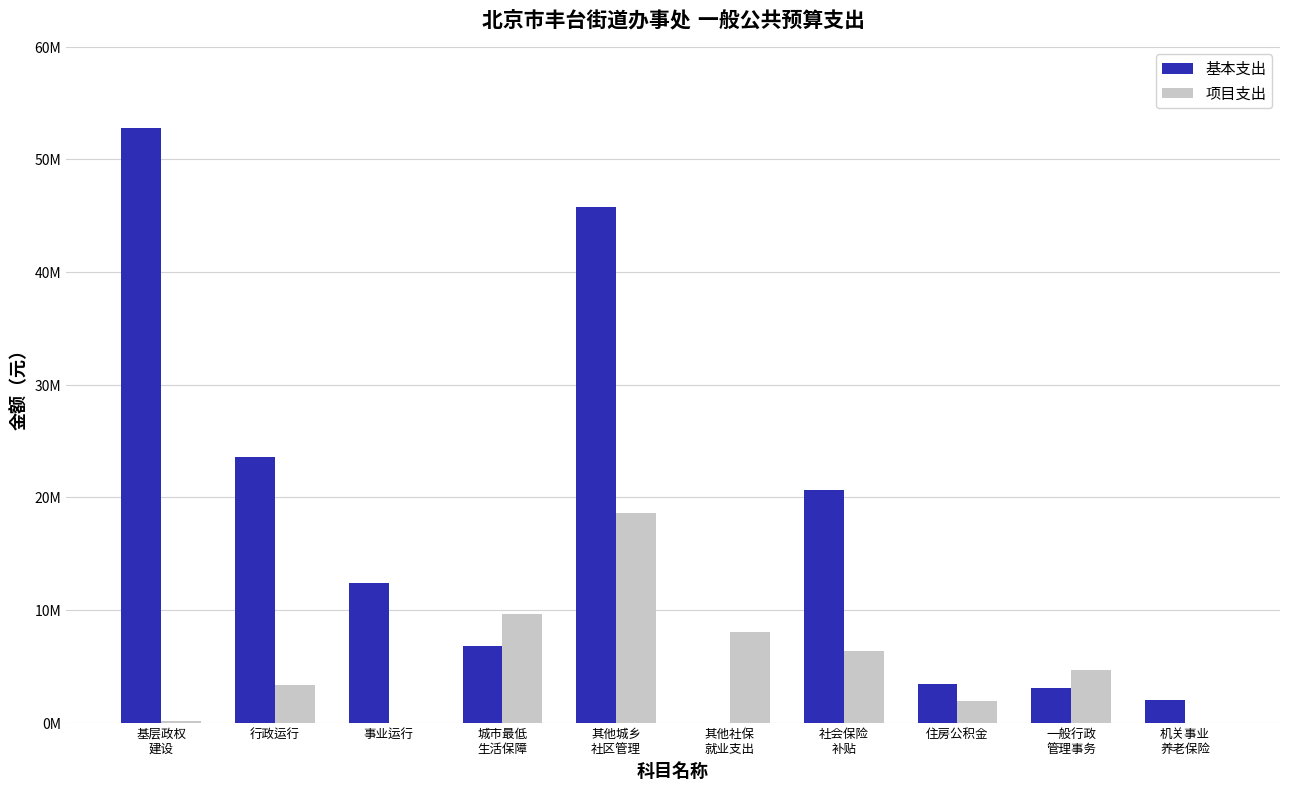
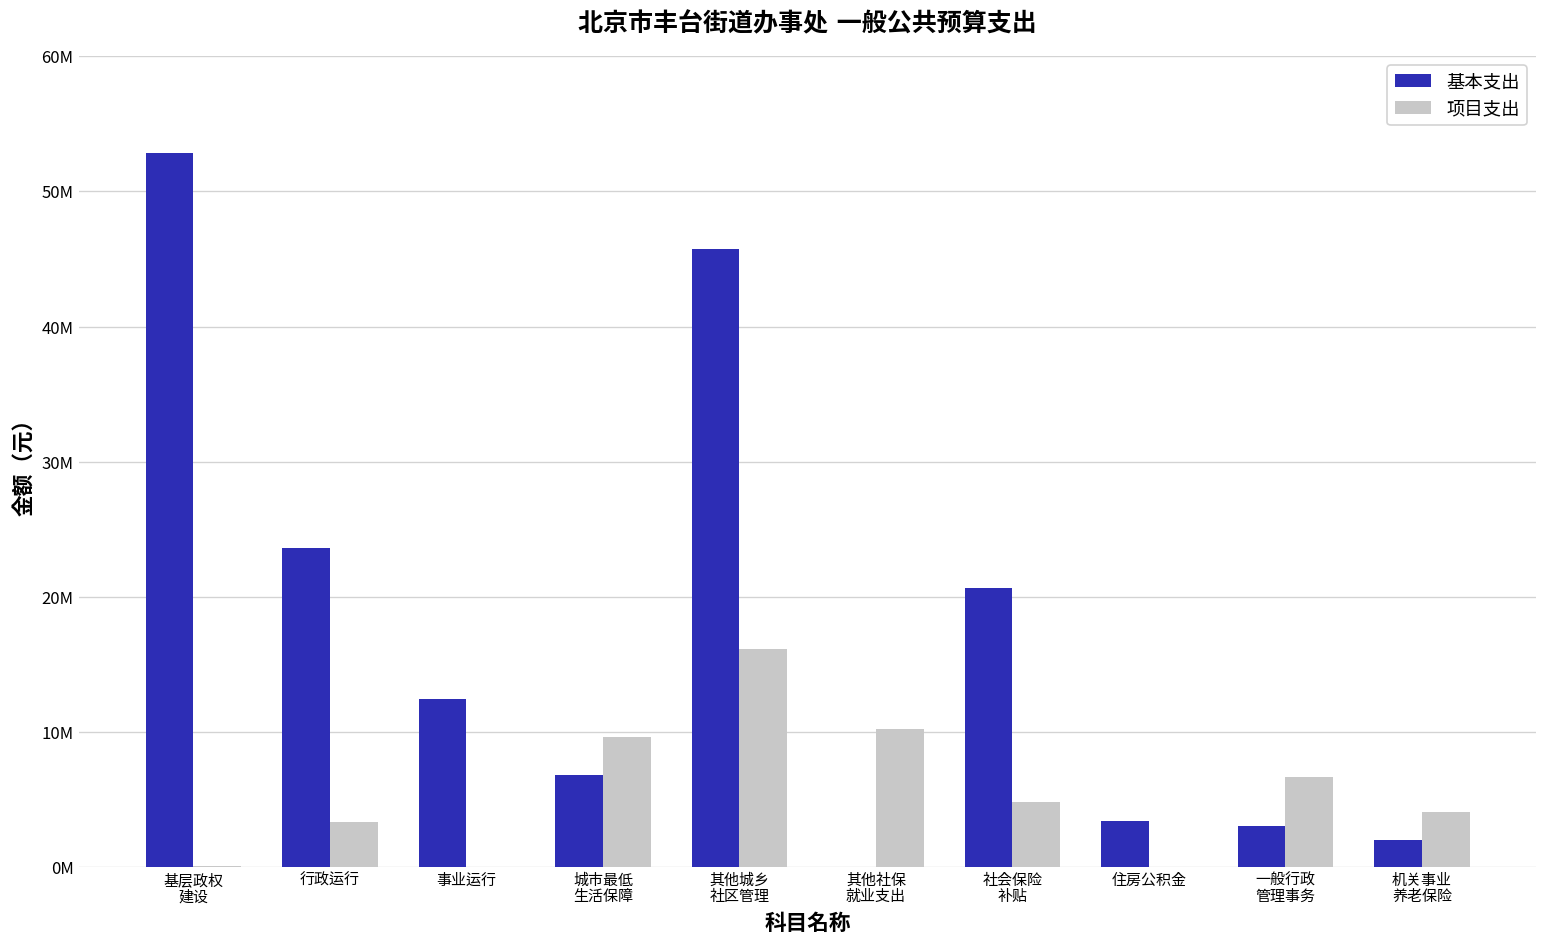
  {
    "基本支出": {
      "基层政权 建设": 52800000,
      "行政运行": 23600000,
      "事业运行": 12400000,
      "城市最低 生活保障": 6800000,
      "其他城乡 社区管理": 45800000,
      "其他社保 就业支出": 0,
      "社会保险 补贴": 20600000,
      "住房公积金": 3400000,
      "一般行政 管理事务": 3100000,
      "机关事业 养老保险": 2000000
    },
    "项目支出": {
      "行政运行": 3300000,
      "事业运行": 0,
      "城市最低 生活保障": 9700000,
-     "其他城乡 社区管理": 18600000,
-     "其他社保 就业支出": 8100000,
-     "社会保险 补贴": 6400000,
-     "住房公积金": 1900000,
-     "一般行政 管理事务": 4700000,
-     "机关事业 养老保险": 0
+     "其他城乡 社区管理": 16100000,
+     "其他社保 就业支出": 10200000,
+     "社会保险 补贴": 4800000,
+     "住房公积金": 0,
+     "一般行政 管理事务": 6600000,
+     "机关事业 养老保险": 4100000
    }
  }
